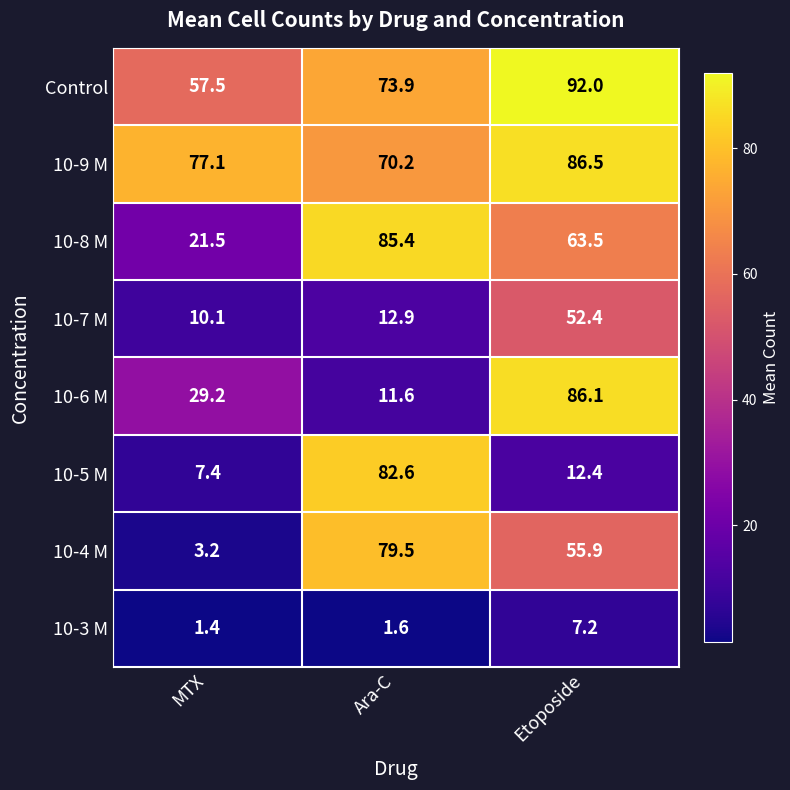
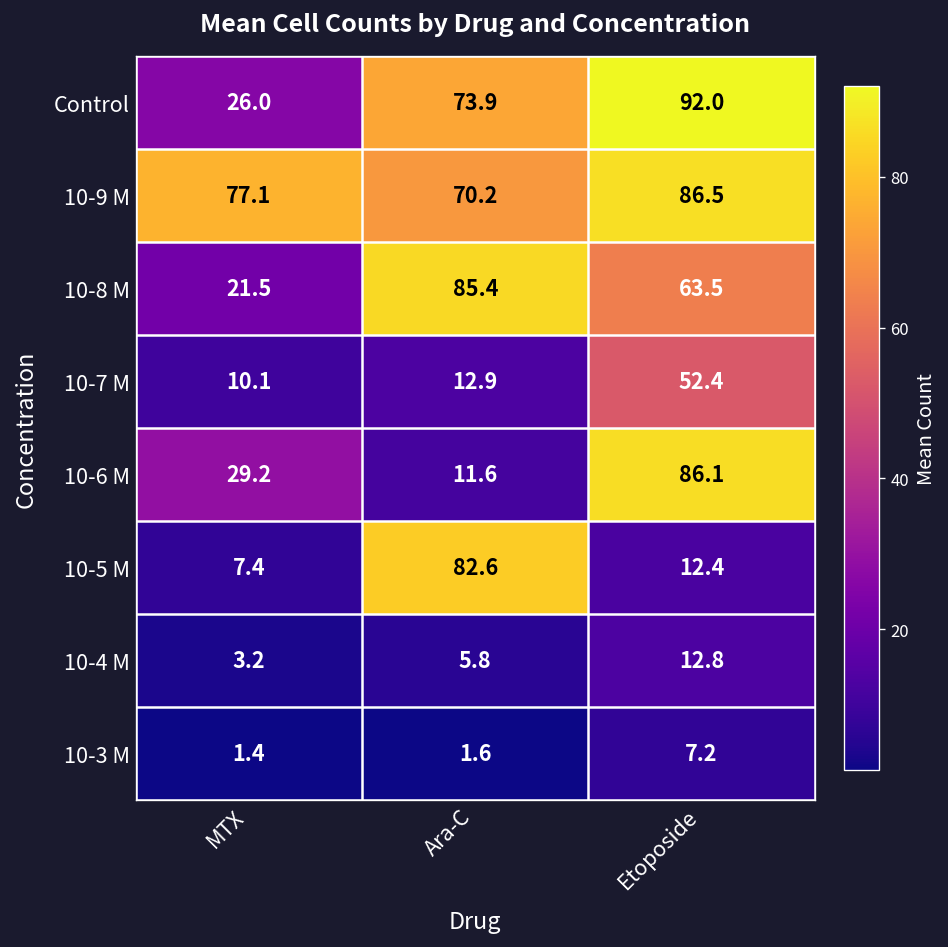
  {
    "Control": {
-     "MTX": 57.5,
+     "MTX": 26.0,
      "Ara-C": 73.9,
      "Etoposide": 92.0
    },
    "10-9 M": {
      "MTX": 77.1,
      "Ara-C": 70.2,
      "Etoposide": 86.5
    },
    "10-8 M": {
      "MTX": 21.5,
      "Ara-C": 85.4,
      "Etoposide": 63.5
    },
    "10-7 M": {
      "MTX": 10.1,
      "Ara-C": 12.9,
      "Etoposide": 52.4
    },
    "10-6 M": {
      "MTX": 29.2,
      "Ara-C": 11.6,
      "Etoposide": 86.1
    },
    "10-5 M": {
      "MTX": 7.4,
      "Ara-C": 82.6,
      "Etoposide": 12.4
    },
    "10-4 M": {
      "MTX": 3.2,
-     "Ara-C": 79.5,
-     "Etoposide": 55.9
+     "Ara-C": 5.8,
+     "Etoposide": 12.8
    },
    "10-3 M": {
      "MTX": 1.4,
      "Ara-C": 1.6,
      "Etoposide": 7.2
    }
  }
